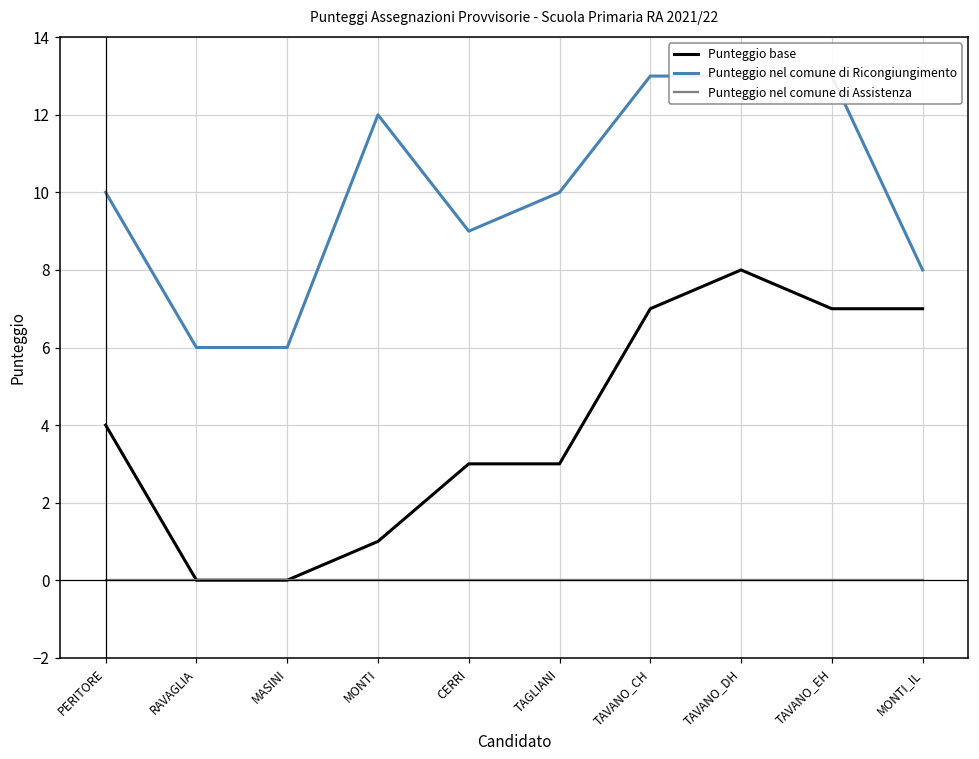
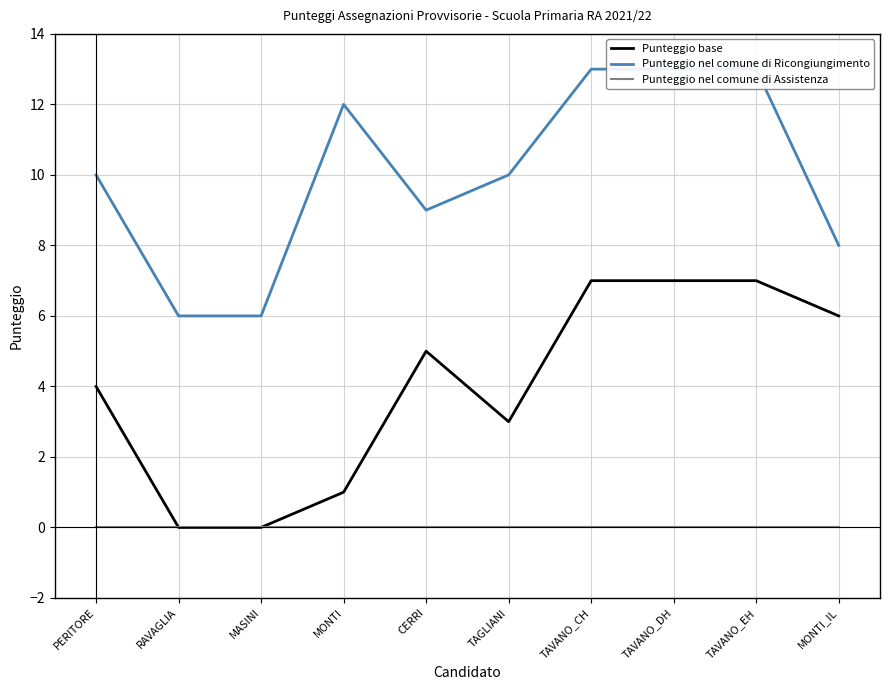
  {
    "Punteggio base": {
      "PERITORE": 4,
      "MONTI": 1,
-     "CERRI": 3,
+     "CERRI": 5,
      "TAGLIANI": 3,
      "TAVANO_CH": 7,
-     "TAVANO_DH": 8,
+     "TAVANO_DH": 7,
      "TAVANO_EH": 7,
-     "MONTI_IL": 7
+     "MONTI_IL": 6
    },
    "Punteggio nel comune di Ricongiungimento": {
      "PERITORE": 10,
      "RAVAGLIA": 6,
      "MASINI": 6,
      "MONTI": 12,
      "CERRI": 9,
      "TAGLIANI": 10,
      "TAVANO_CH": 13,
      "MONTI_IL": 8
    },
    "Punteggio nel comune di Assistenza": {
      "PERITORE": 0,
      "MONTI": 0,
      "CERRI": 0,
      "TAGLIANI": 0,
      "TAVANO_CH": 0,
      "TAVANO_DH": 0,
      "TAVANO_EH": 0,
      "MONTI_IL": 0
    }
  }
